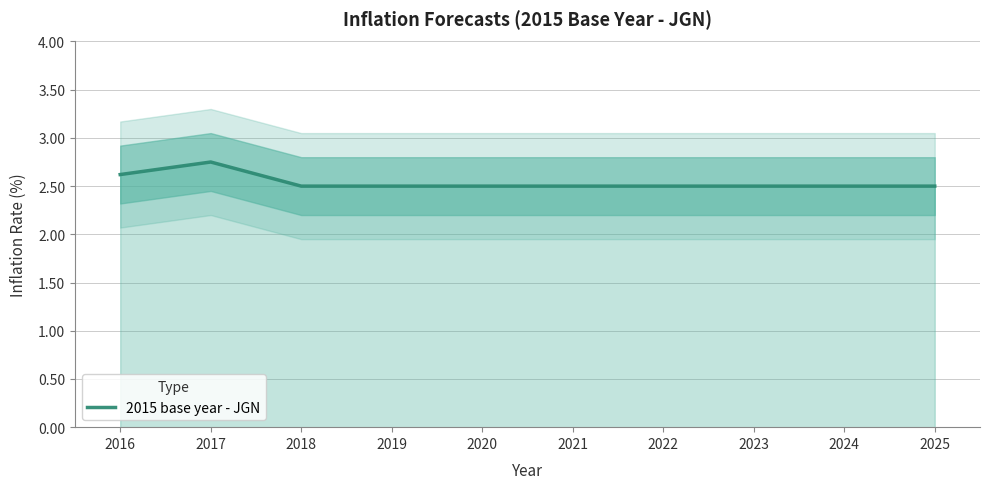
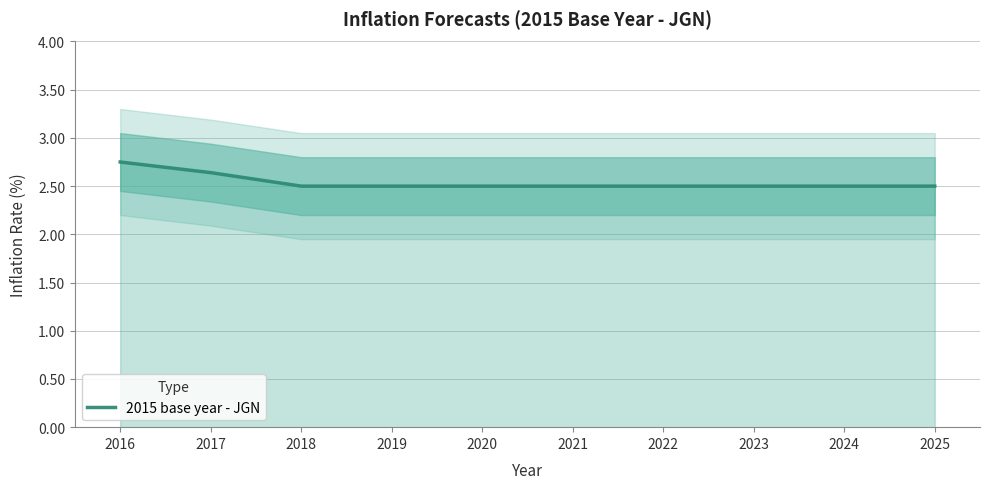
  {
    "2015 base year - JGN": {
-     "2016": 2.6,
-     "2017": 2.8,
+     "2016": 2.8,
+     "2017": 2.6,
      "2018": 2.5,
      "2019": 2.5,
      "2020": 2.5,
      "2021": 2.5,
      "2022": 2.5,
      "2023": 2.5,
      "2024": 2.5,
      "2025": 2.5
    }
  }
